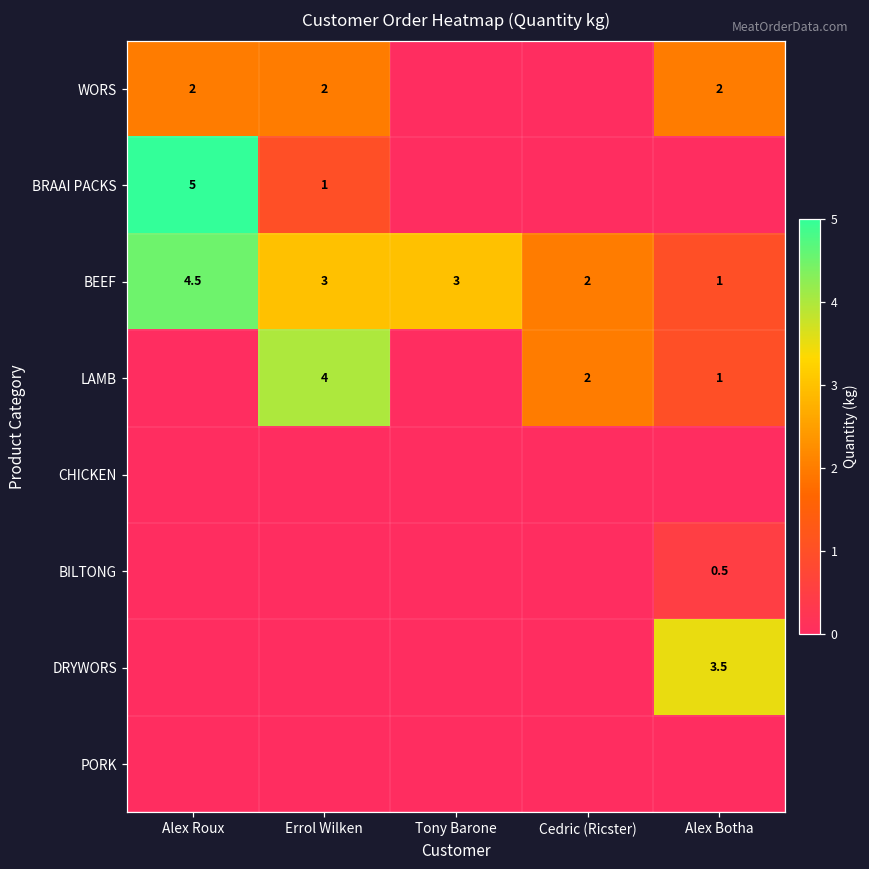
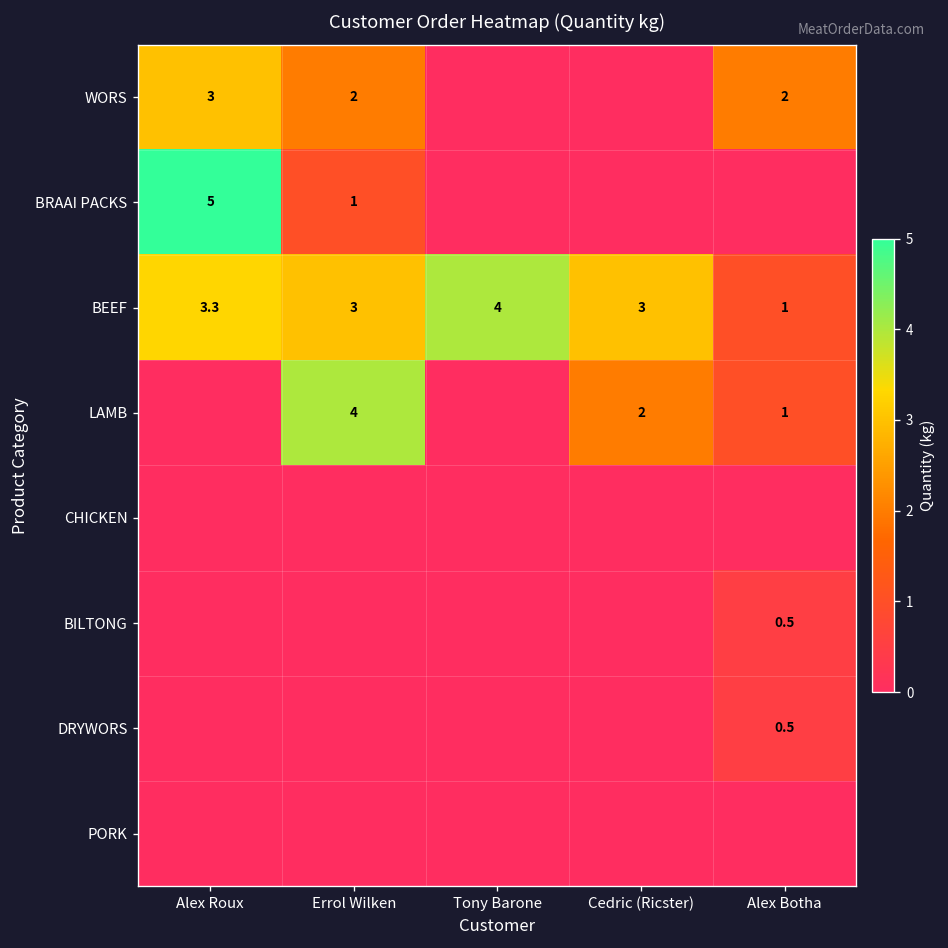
  {
    "WORS": {
-     "Alex Roux": 2,
+     "Alex Roux": 3,
      "Errol Wilken": 2,
      "Alex Botha": 2
    },
    "BRAAI PACKS": {
      "Alex Roux": 5,
      "Errol Wilken": 1
    },
    "BEEF": {
-     "Alex Roux": 4.5,
+     "Alex Roux": 3.3,
      "Errol Wilken": 3,
-     "Tony Barone": 3,
-     "Cedric (Ricster)": 2,
+     "Tony Barone": 4,
+     "Cedric (Ricster)": 3,
      "Alex Botha": 1
    },
    "LAMB": {
      "Errol Wilken": 4,
      "Cedric (Ricster)": 2,
      "Alex Botha": 1
    },
    "BILTONG": {
      "Alex Botha": 0.5
    },
    "DRYWORS": {
-     "Alex Botha": 3.5
+     "Alex Botha": 0.5
    }
  }
